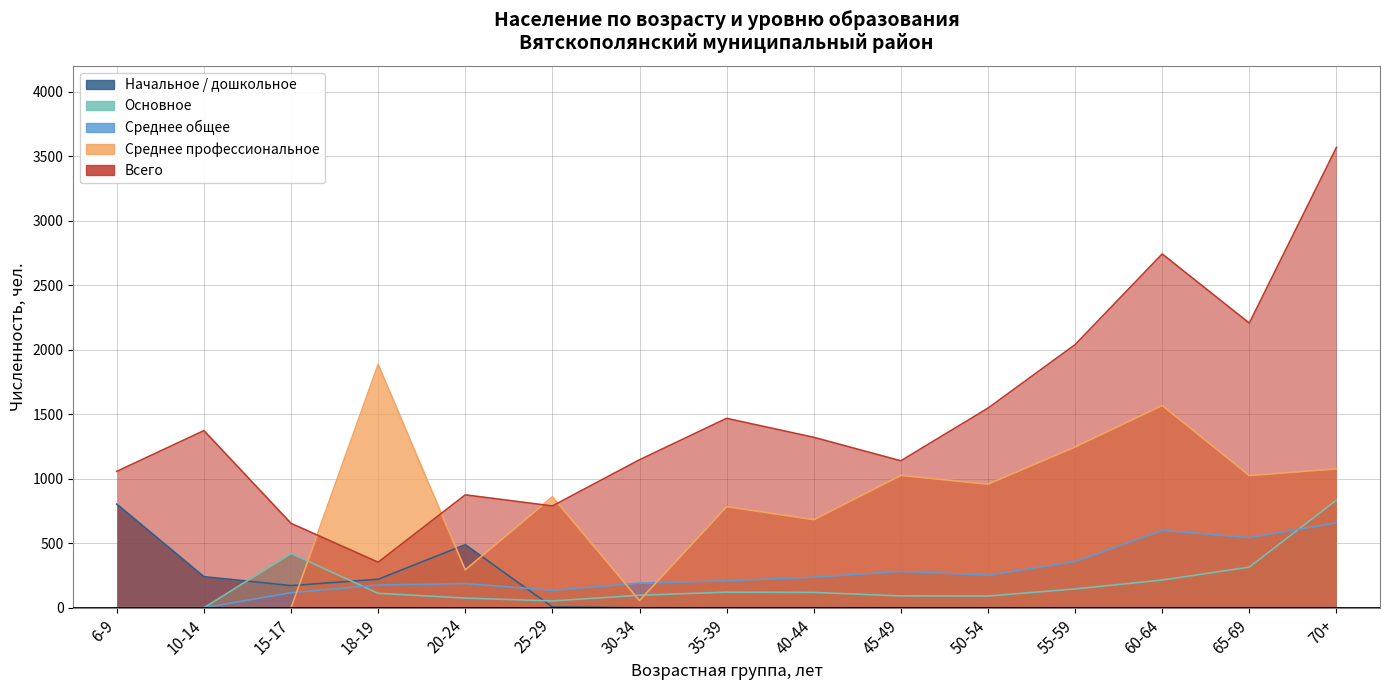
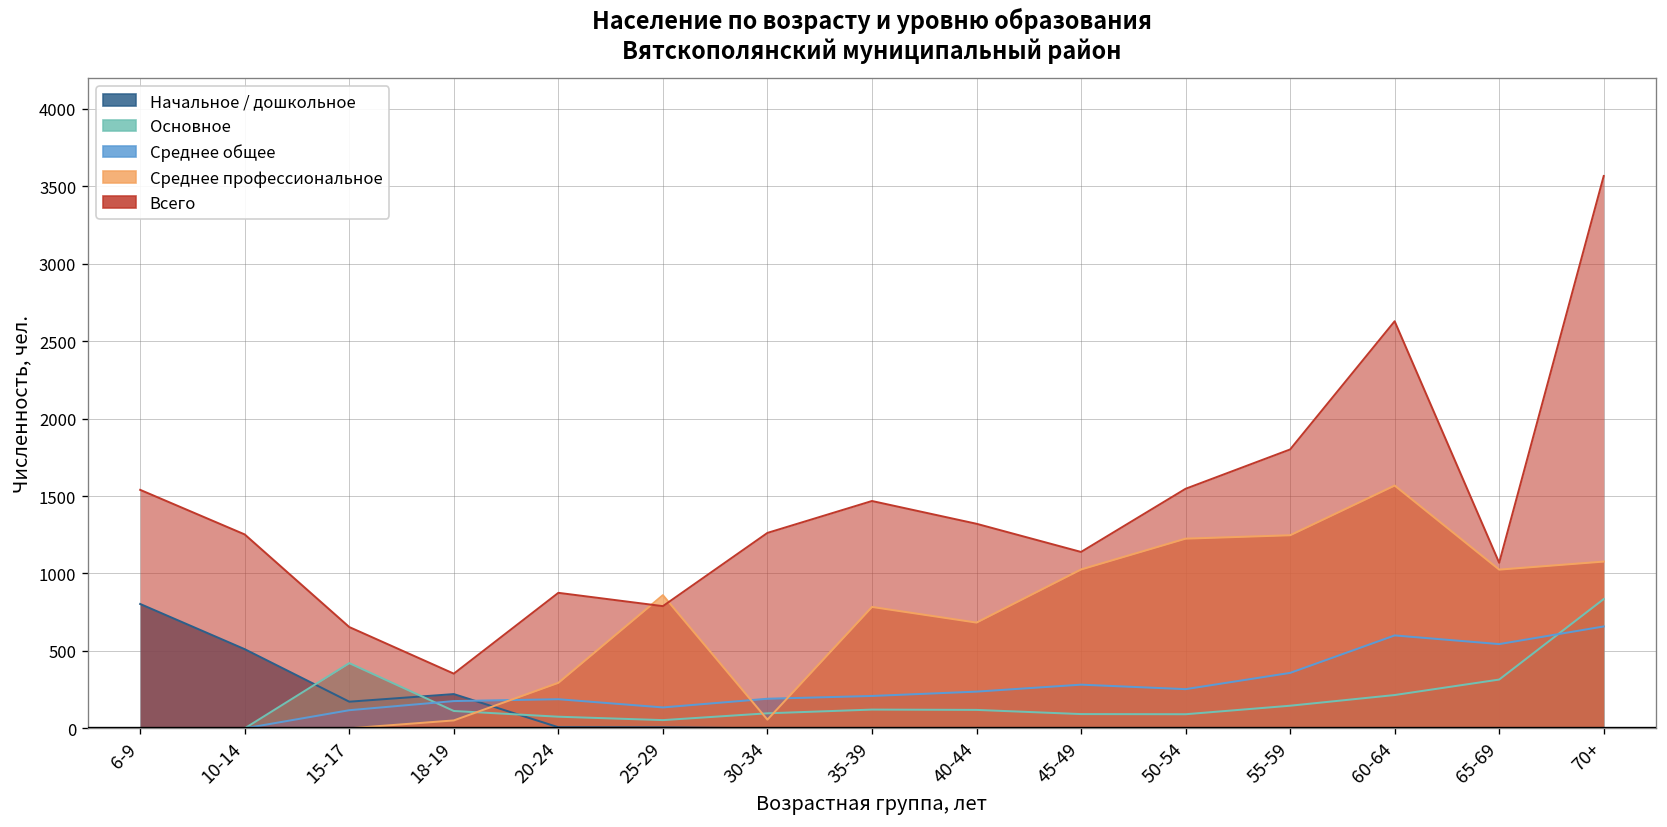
  {
    "Начальное / дошкольное": {
      "6-9": 800,
-     "10-14": 240,
+     "10-14": 510,
      "15-17": 170,
      "18-19": 220,
-     "20-24": 490,
+     "20-24": 10,
      "25-29": 10,
      "30-34": 0,
      "35-39": 0,
      "40-44": 0,
      "45-49": 0,
      "50-54": 0,
      "55-59": 0,
      "60-64": 0,
      "65-69": 0,
      "70+": 0
    },
    "Среднее профессиональное": {
      "15-17": 0,
-     "18-19": 1890,
+     "18-19": 50,
      "20-24": 290,
      "25-29": 860,
      "30-34": 60,
      "35-39": 780,
      "40-44": 680,
      "45-49": 1030,
-     "50-54": 960,
+     "50-54": 1230,
      "55-59": 1250,
      "60-64": 1570,
      "65-69": 1030,
      "70+": 1080
    },
    "Всего": {
-     "6-9": 1060,
-     "10-14": 1370,
+     "6-9": 1540,
+     "10-14": 1250,
      "15-17": 650,
      "18-19": 350,
      "20-24": 880,
      "25-29": 790,
-     "30-34": 1150,
+     "30-34": 1260,
      "35-39": 1470,
      "40-44": 1320,
      "45-49": 1140,
      "50-54": 1550,
-     "55-59": 2040,
-     "60-64": 2740,
-     "65-69": 2210,
+     "55-59": 1800,
+     "60-64": 2630,
+     "65-69": 1070,
      "70+": 3570
    }
  }
